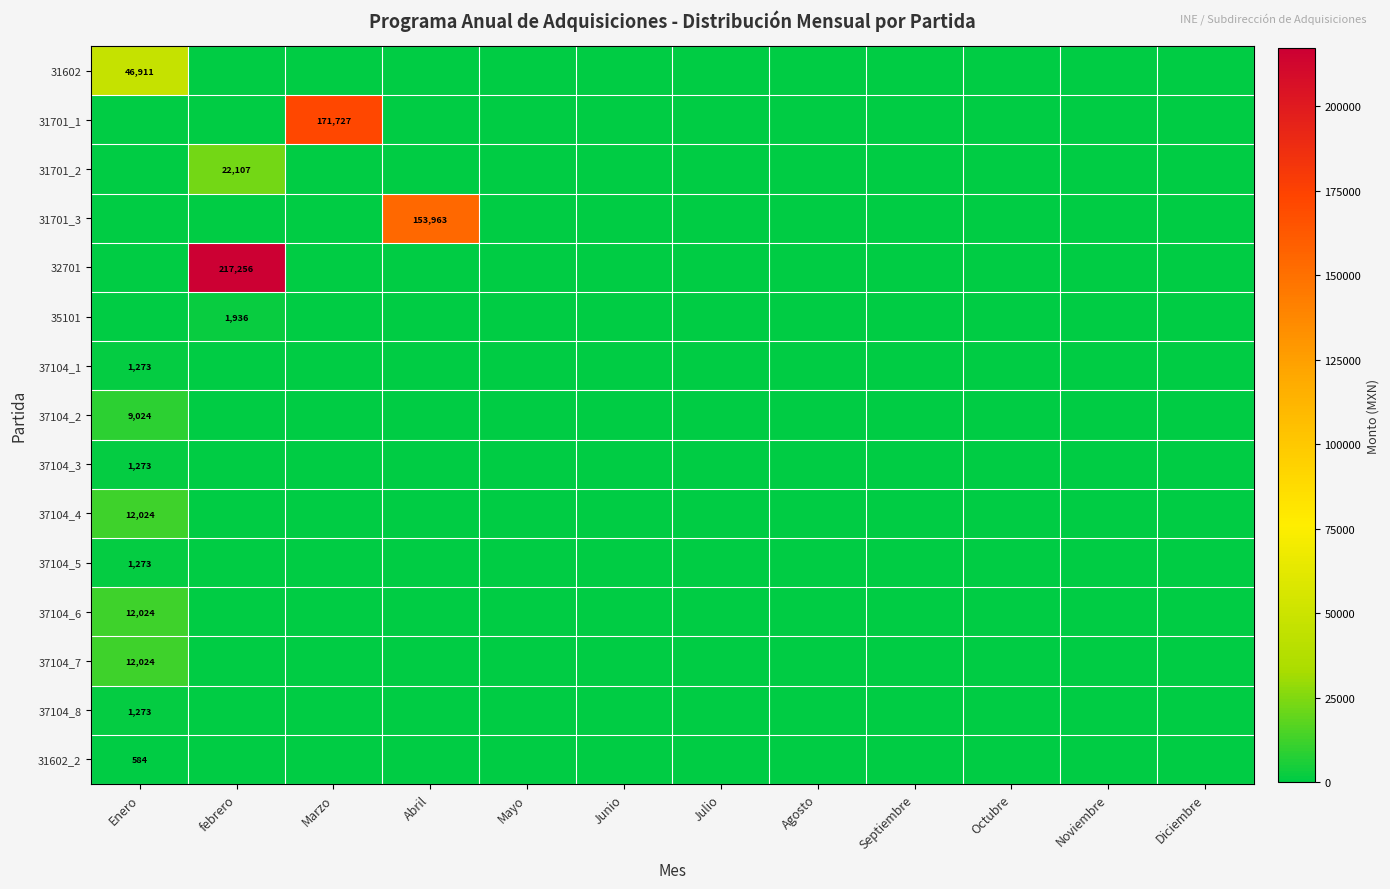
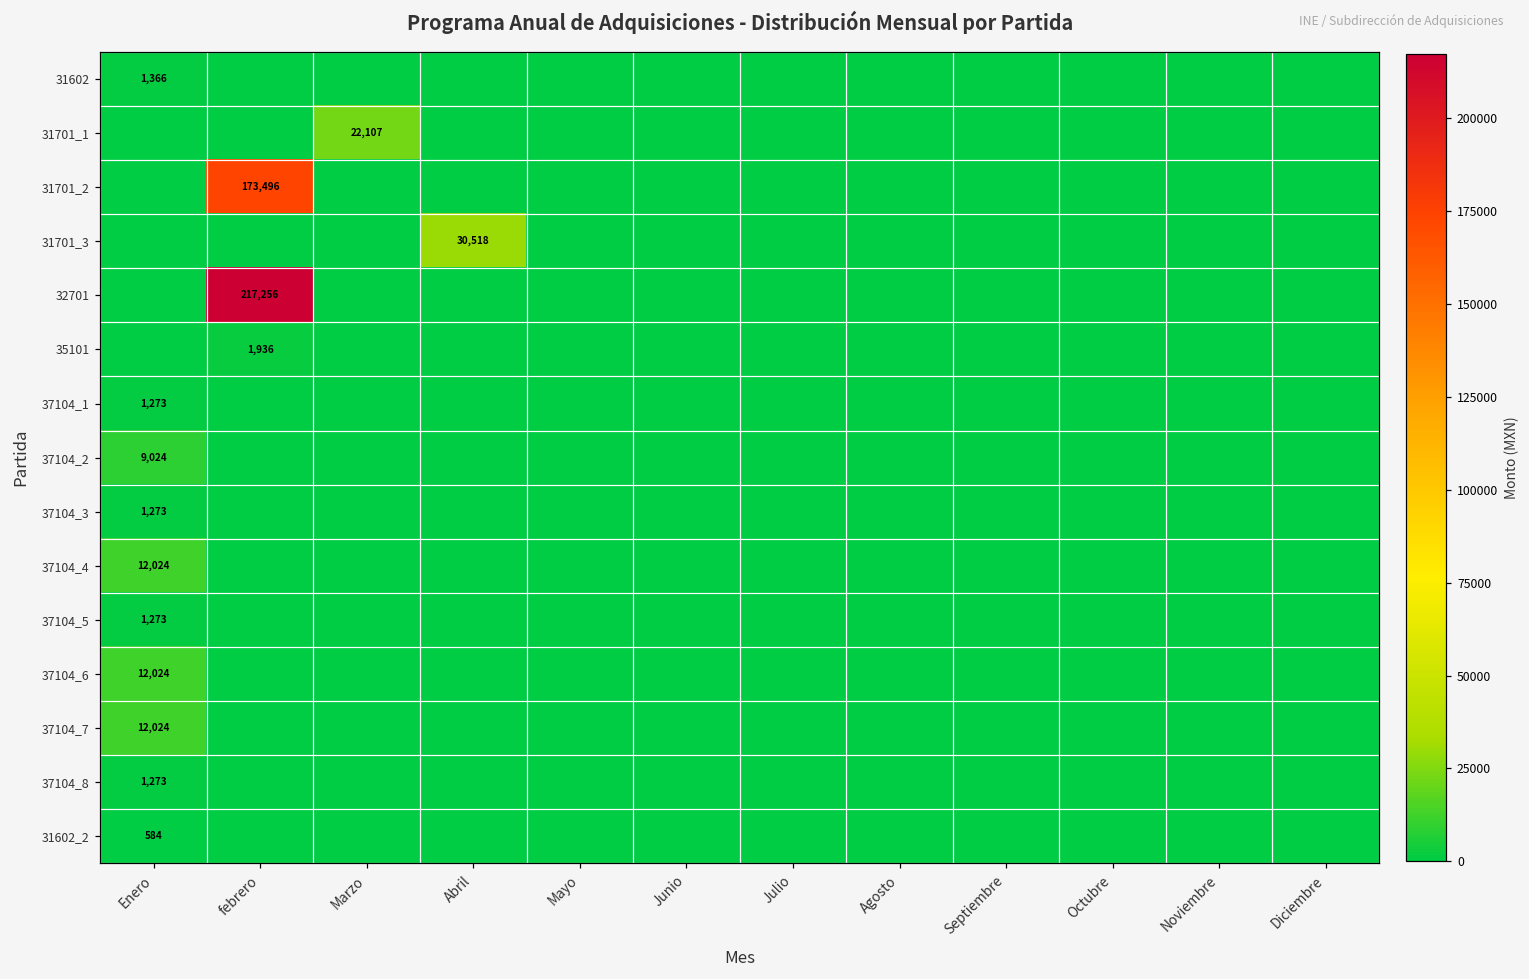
  {
    "31602": {
-     "Enero": "46,911"
+     "Enero": "1,366"
    },
    "31701_1": {
-     "Marzo": "171,727"
+     "Marzo": "22,107"
    },
    "31701_2": {
-     "febrero": "22,107"
+     "febrero": "173,496"
    },
    "31701_3": {
-     "Abril": "153,963"
+     "Abril": "30,518"
    },
    "32701": {
      "febrero": "217,256"
    },
    "35101": {
      "febrero": "1,936"
    },
    "37104_1": {
      "Enero": "1,273"
    },
    "37104_2": {
      "Enero": "9,024"
    },
    "37104_3": {
      "Enero": "1,273"
    },
    "37104_4": {
      "Enero": "12,024"
    },
    "37104_5": {
      "Enero": "1,273"
    },
    "37104_6": {
      "Enero": "12,024"
    },
    "37104_7": {
      "Enero": "12,024"
    },
    "37104_8": {
      "Enero": "1,273"
    },
    "31602_2": {
      "Enero": "584"
    }
  }
